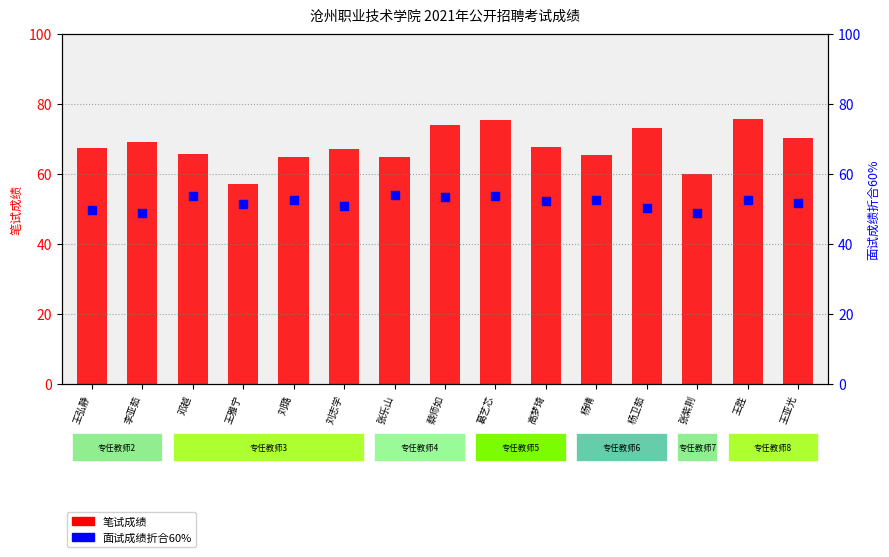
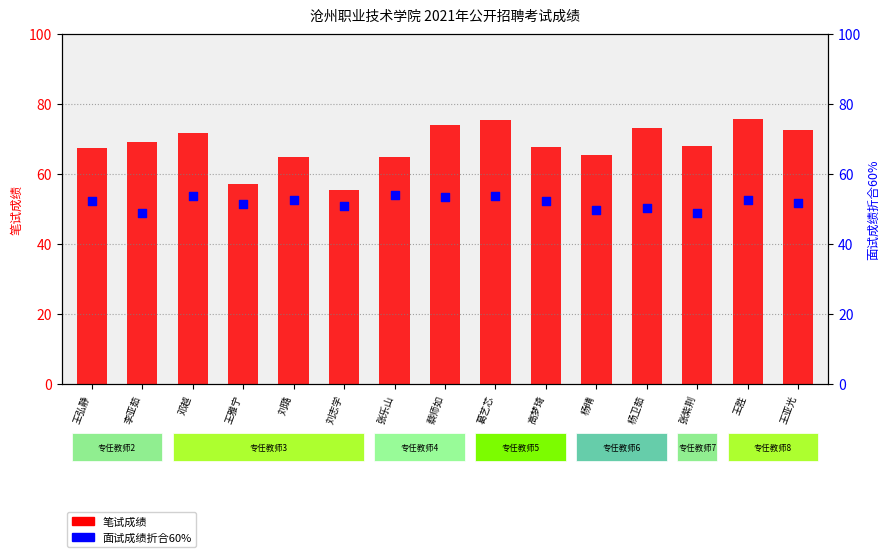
  {
    "笔试成绩": {
      "王弘静": 67,
      "李亚茹": 69,
-     "邓越": 66,
+     "邓越": 72,
      "王雅宁": 57,
      "刘璐": 65,
-     "刘志学": 67,
+     "刘志学": 55,
      "张乐山": 65,
      "蔡师如": 74,
      "葛艺芯": 76,
      "高梦琦": 68,
      "杨晴": 65,
      "杨卫茹": 73,
-     "张紫荆": 60,
+     "张紫荆": 68,
      "王胜": 76,
-     "王亚光": 70
+     "王亚光": 73
    },
    "面试成绩折合60%": {
-     "王弘静": 50,
-     "杨晴": 53
+     "王弘静": 52,
+     "杨晴": 50
    }
  }
